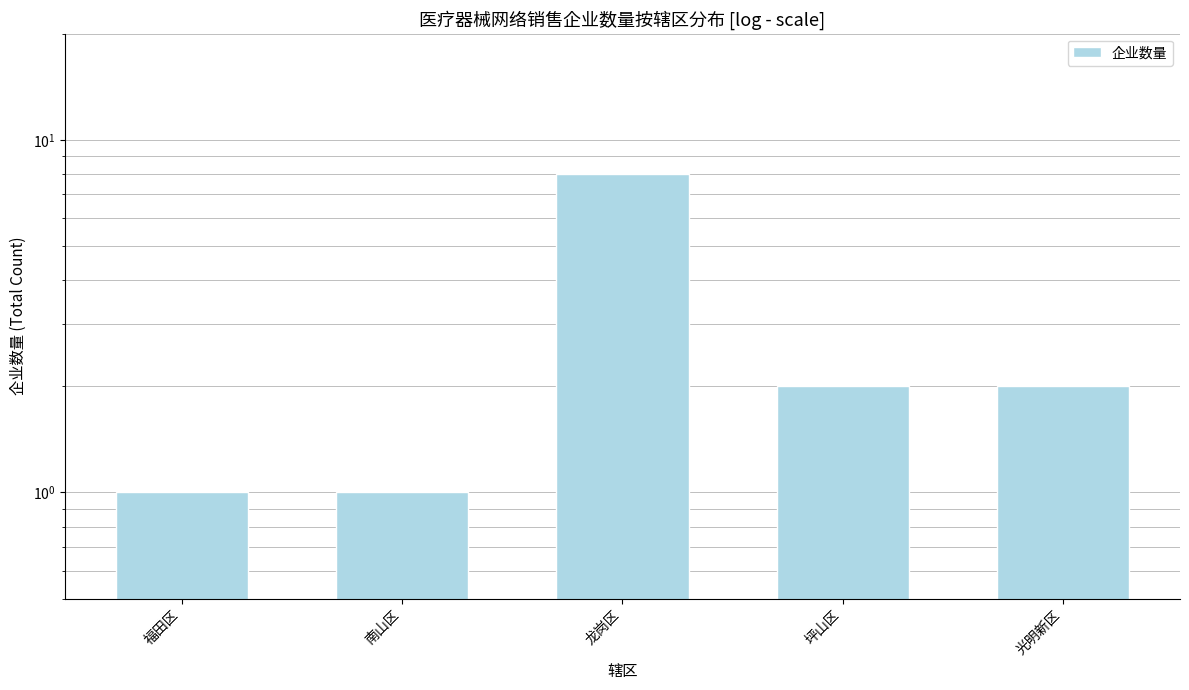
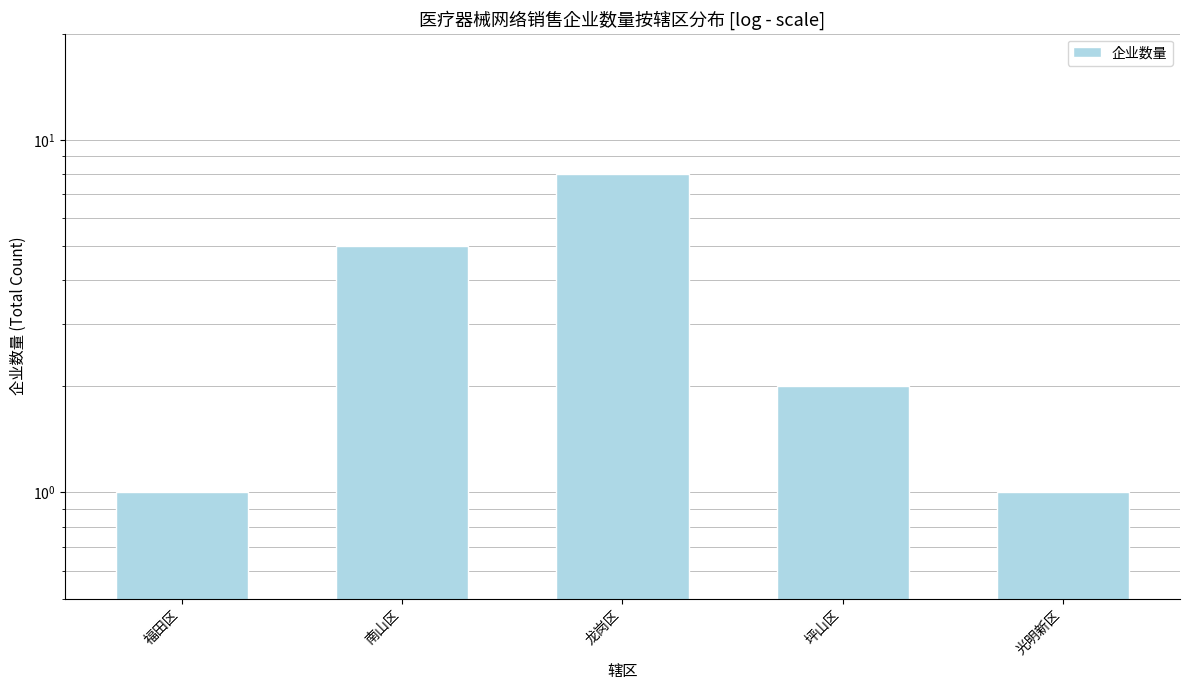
  {
    "福田区": 1,
-   "南山区": 1,
+   "南山区": 5,
    "龙岗区": 8,
    "坪山区": 2,
-   "光明新区": 2
+   "光明新区": 1
  }
